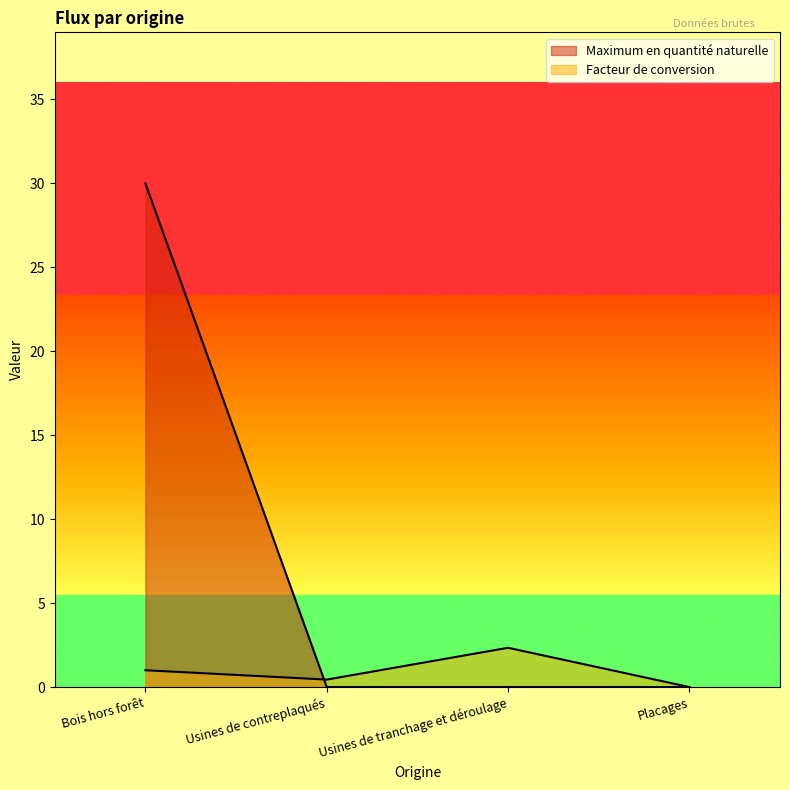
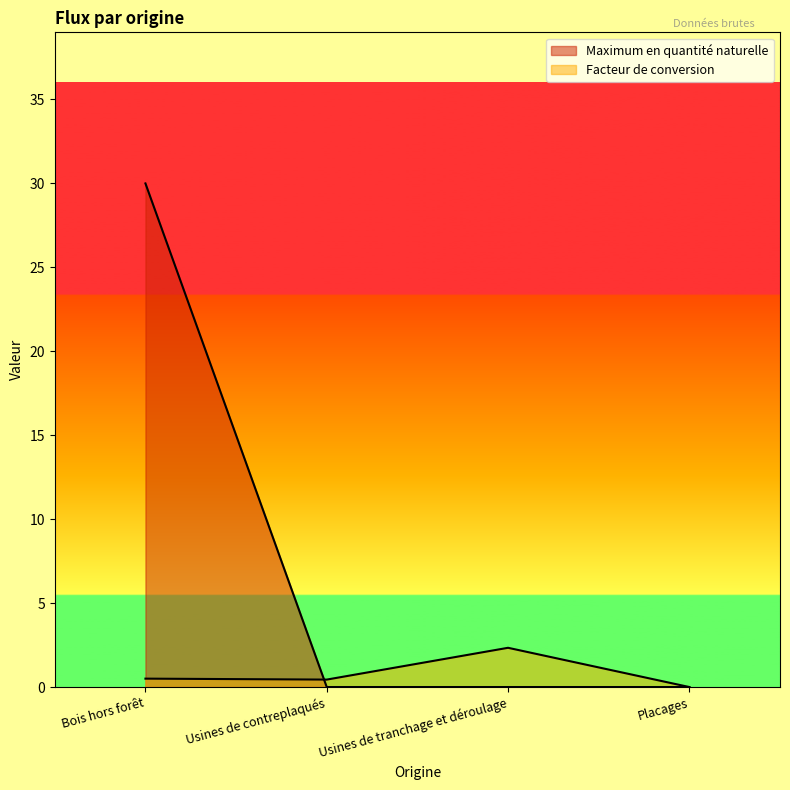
  {
    "Maximum en quantité naturelle": {
      "Bois hors forêt": 30.0,
      "Usines de contreplaqués": 0.0,
      "Usines de tranchage et déroulage": 0.0
    },
    "Facteur de conversion": {
-     "Bois hors forêt": 1.0,
+     "Bois hors forêt": 0.5,
      "Usines de contreplaqués": 0.4,
      "Usines de tranchage et déroulage": 2.3
    }
  }
